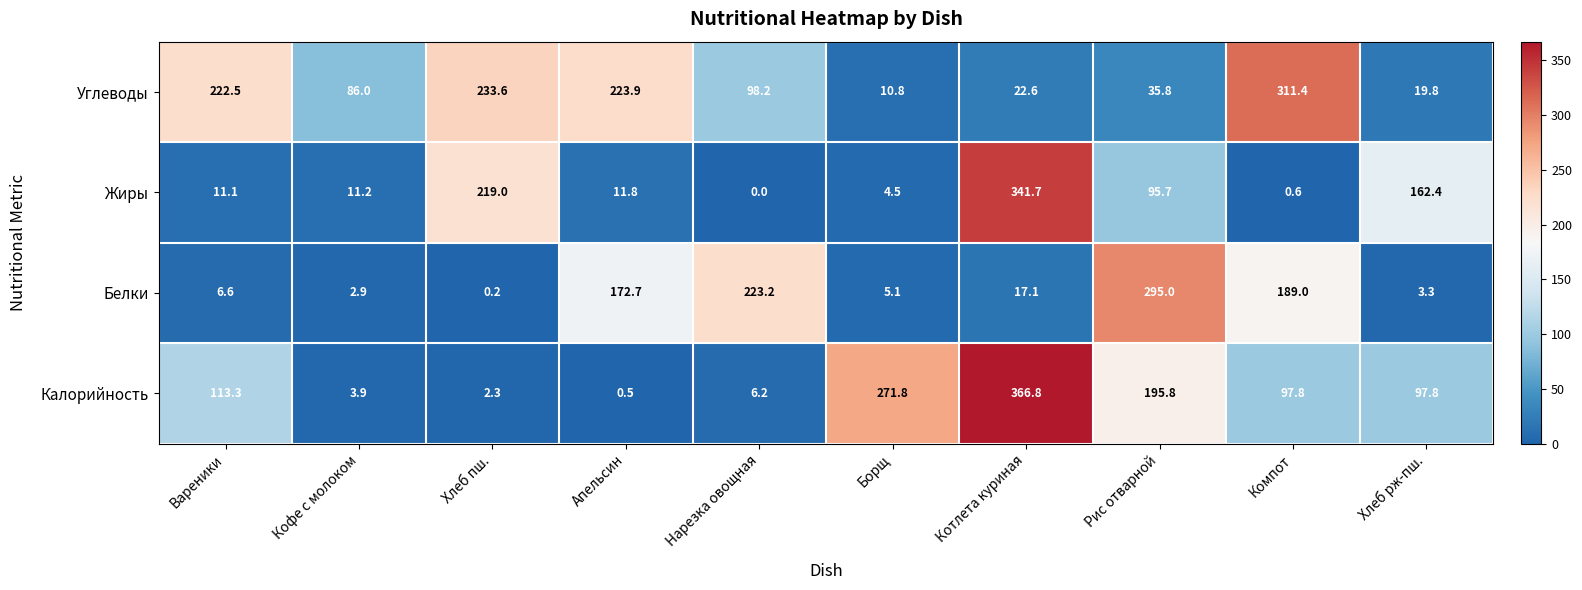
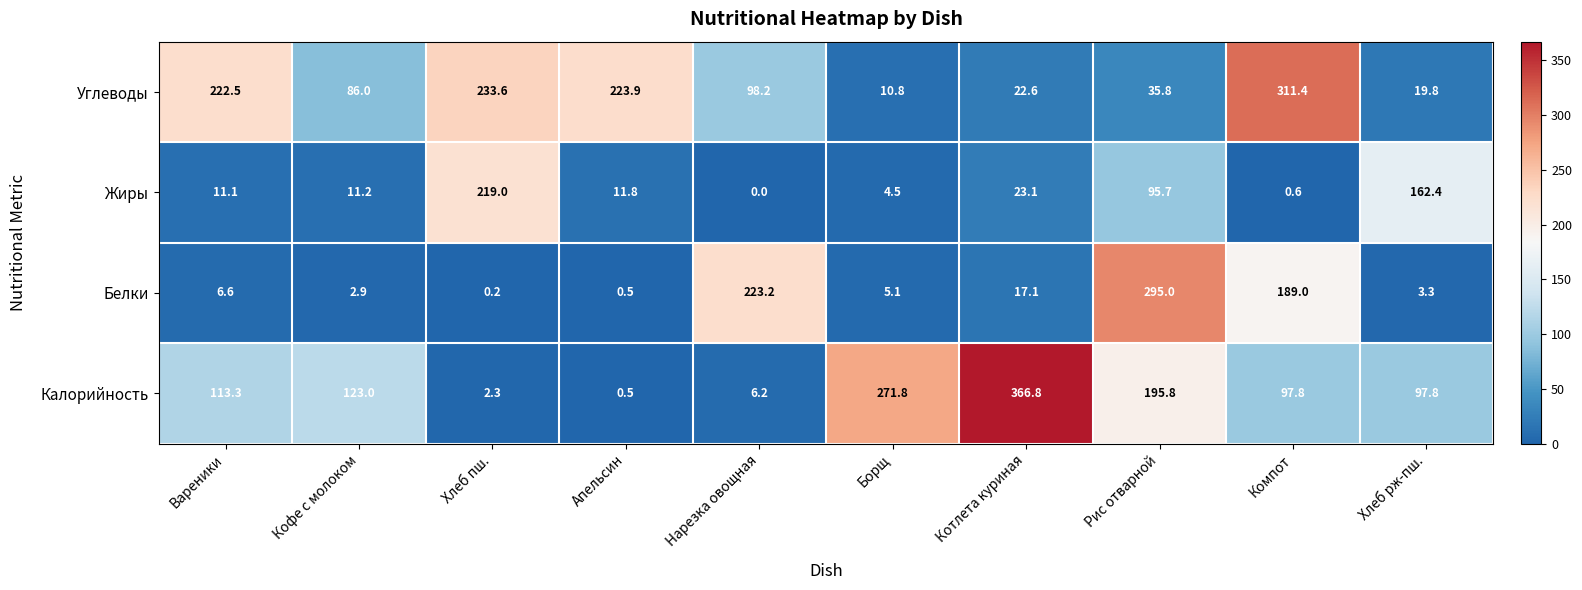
  {
    "Углеводы": {
      "Вареники": 222.5,
      "Кофе с молоком": 86.0,
      "Хлеб пш.": 233.6,
      "Апельсин": 223.9,
      "Нарезка овощная": 98.2,
      "Борщ": 10.8,
      "Котлета куриная": 22.6,
      "Рис отварной": 35.8,
      "Компот": 311.4,
      "Хлеб рж-пш.": 19.8
    },
    "Жиры": {
      "Вареники": 11.1,
      "Кофе с молоком": 11.2,
      "Хлеб пш.": 219.0,
      "Апельсин": 11.8,
      "Нарезка овощная": 0.0,
      "Борщ": 4.5,
-     "Котлета куриная": 341.7,
+     "Котлета куриная": 23.1,
      "Рис отварной": 95.7,
      "Компот": 0.6,
      "Хлеб рж-пш.": 162.4
    },
    "Белки": {
      "Вареники": 6.6,
      "Кофе с молоком": 2.9,
      "Хлеб пш.": 0.2,
-     "Апельсин": 172.7,
+     "Апельсин": 0.5,
      "Нарезка овощная": 223.2,
      "Борщ": 5.1,
      "Котлета куриная": 17.1,
      "Рис отварной": 295.0,
      "Компот": 189.0,
      "Хлеб рж-пш.": 3.3
    },
    "Калорийность": {
      "Вареники": 113.3,
-     "Кофе с молоком": 3.9,
+     "Кофе с молоком": 123.0,
      "Хлеб пш.": 2.3,
      "Апельсин": 0.5,
      "Нарезка овощная": 6.2,
      "Борщ": 271.8,
      "Котлета куриная": 366.8,
      "Рис отварной": 195.8,
      "Компот": 97.8,
      "Хлеб рж-пш.": 97.8
    }
  }
